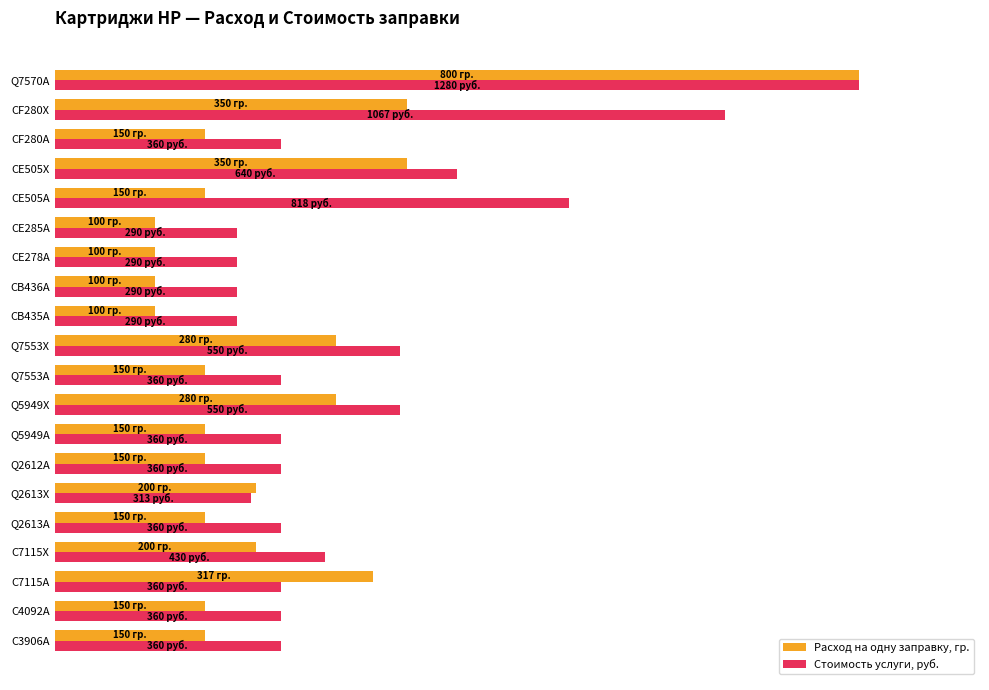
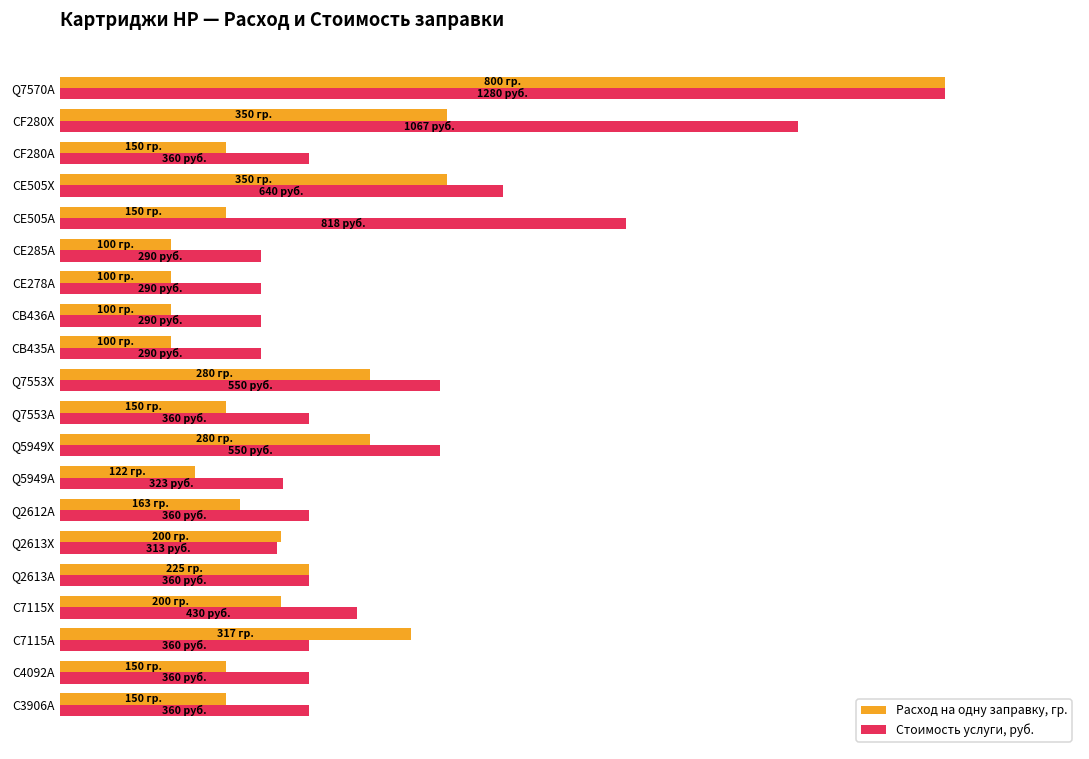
  {
    "Расход на одну заправку, гр.": {
-     "Q5949A": 150,
-     "Q2612A": 150,
-     "Q2613A": 150
+     "Q5949A": 122,
+     "Q2612A": 163,
+     "Q2613A": 225
    },
    "Стоимость услуги, руб.": {
-     "Q5949A": 360
+     "Q5949A": 323
    }
  }
